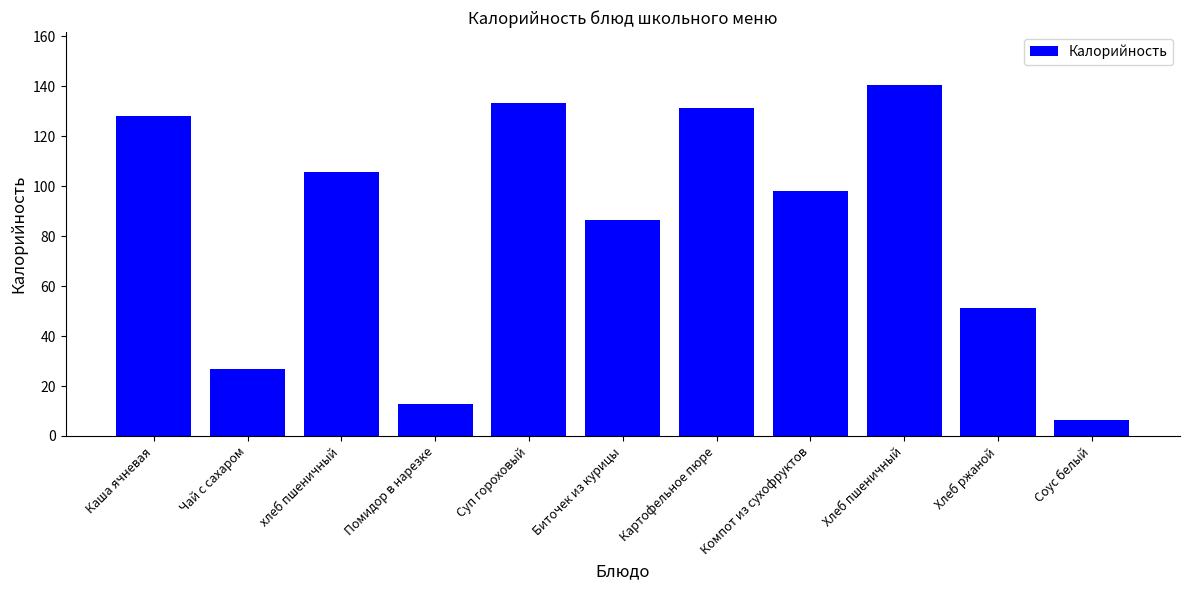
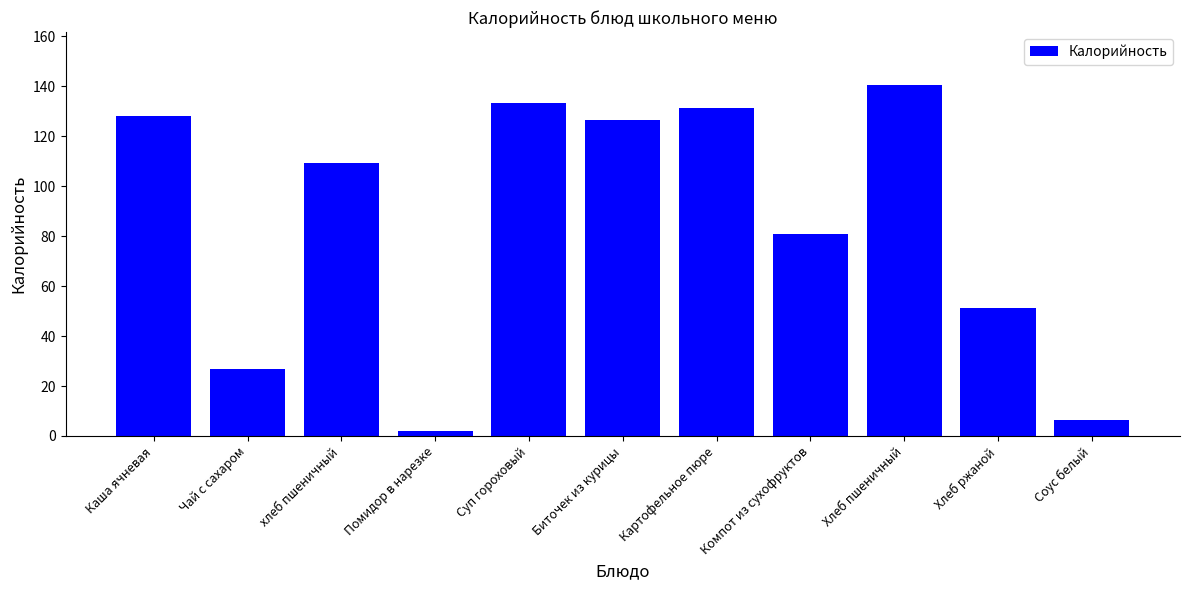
  {
    "Каша ячневая": 128,
    "Чай с сахаром": 27,
-   "хлеб пшеничный": 106,
-   "Помидор в нарезке": 13,
+   "хлеб пшеничный": 109,
+   "Помидор в нарезке": 2,
    "Суп гороховый": 133,
-   "Биточек из курицы": 87,
+   "Биточек из курицы": 127,
    "Картофельное пюре": 131,
-   "Компот из сухофруктов": 98,
+   "Компот из сухофруктов": 81,
    "Хлеб пшеничный": 141,
    "Хлеб ржаной": 51,
    "Соус белый": 7
  }
